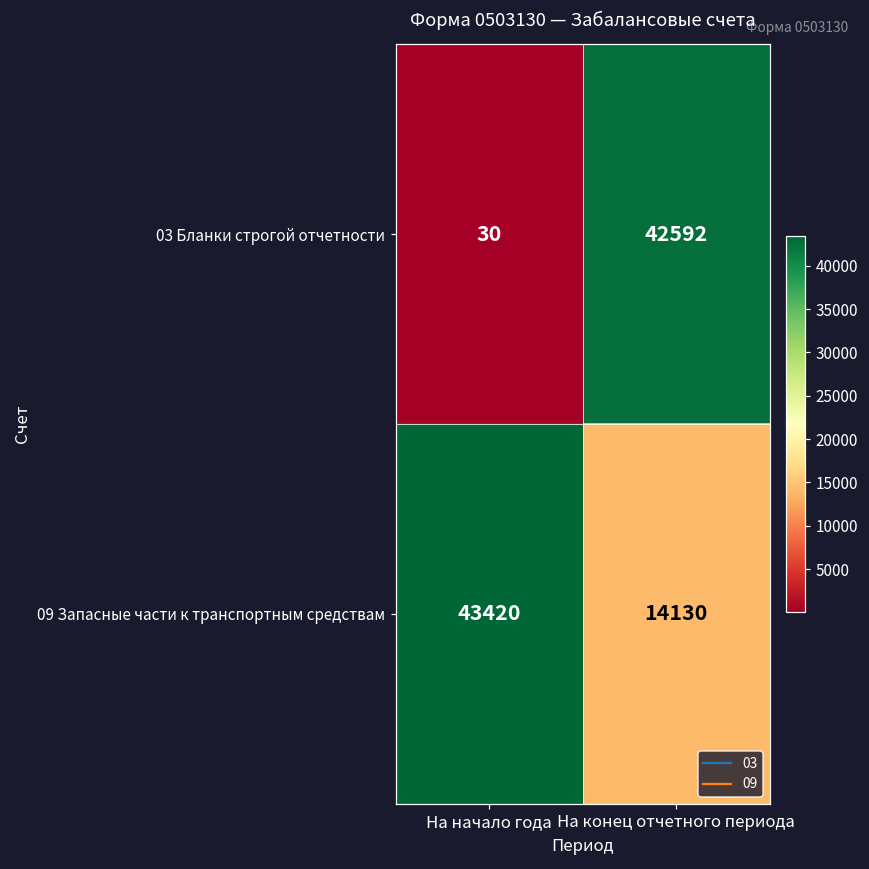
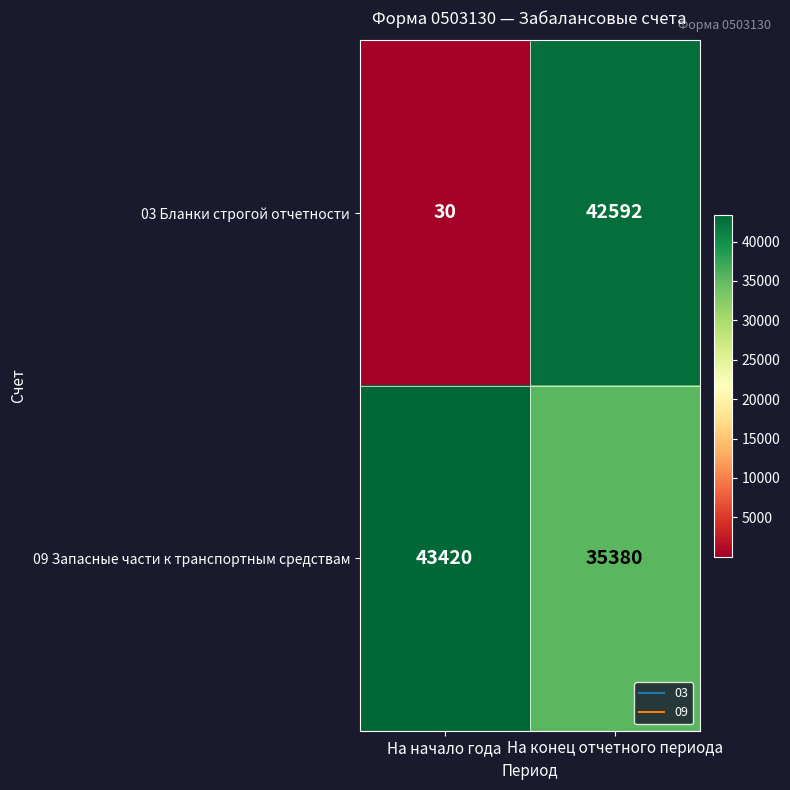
  {
    "03 Бланки строгой отчетности": {
      "На начало года": 30,
      "На конец отчетного периода": 42592
    },
    "09 Запасные части к транспортным средствам": {
      "На начало года": 43420,
-     "На конец отчетного периода": 14130
+     "На конец отчетного периода": 35380
    }
  }
